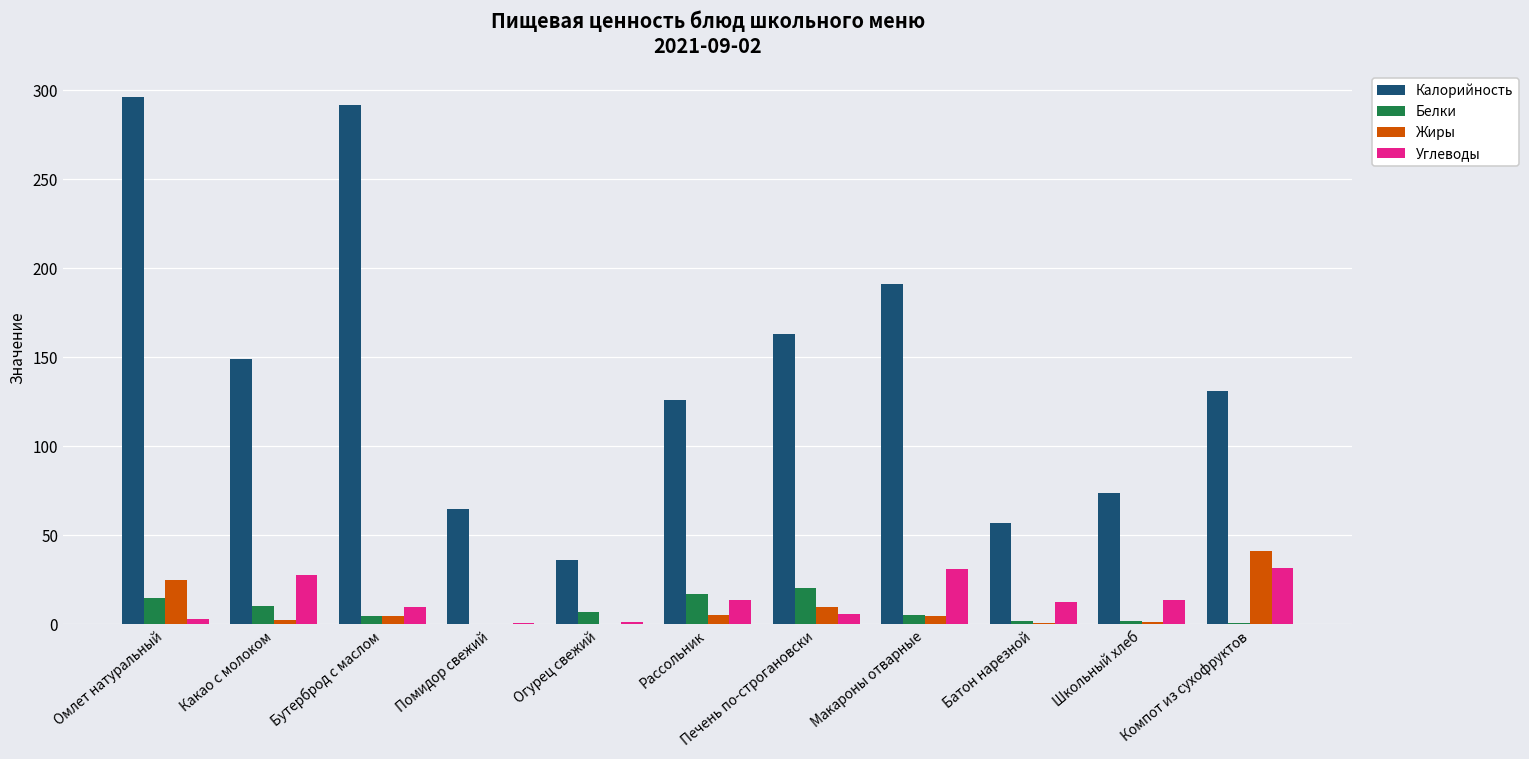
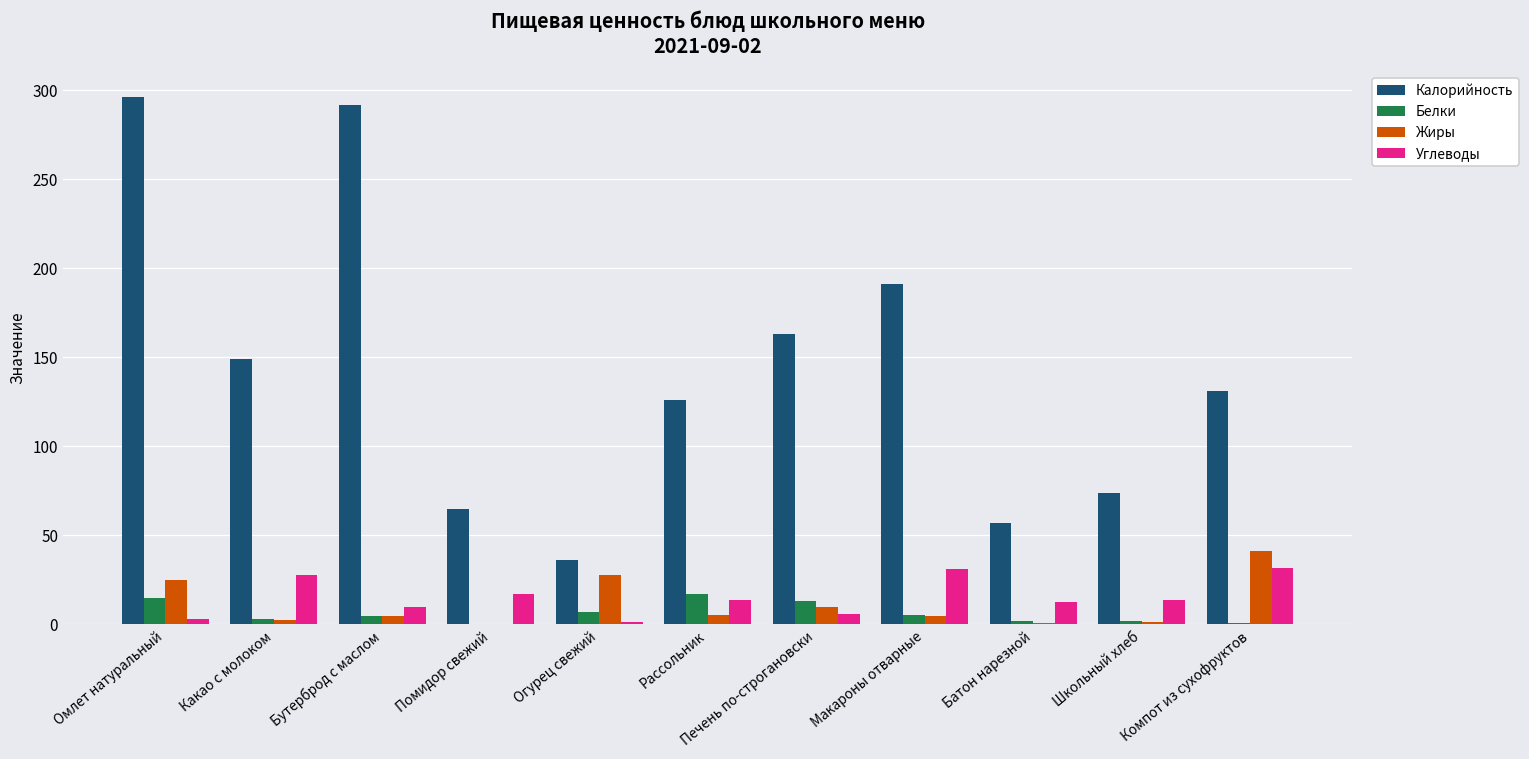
  {
    "Калорийность": {
      "Омлет натуральный": 296,
      "Какао с молоком": 149,
      "Бутерброд с маслом": 292,
      "Помидор свежий": 65,
      "Огурец свежий": 36,
      "Рассольник": 126,
      "Печень по-строгановски": 163,
      "Макароны отварные": 191,
      "Батон нарезной": 57,
      "Школьный хлеб": 74,
      "Компот из сухофруктов": 131
    },
    "Белки": {
      "Омлет натуральный": 15,
-     "Какао с молоком": 10,
+     "Какао с молоком": 3,
      "Бутерброд с маслом": 5,
      "Огурец свежий": 7,
      "Рассольник": 17,
-     "Печень по-строгановски": 21,
+     "Печень по-строгановски": 13,
      "Макароны отварные": 6,
      "Батон нарезной": 2,
      "Школьный хлеб": 2
    },
    "Жиры": {
      "Омлет натуральный": 25,
      "Какао с молоком": 3,
      "Бутерброд с маслом": 5,
      "Помидор свежий": 0,
-     "Огурец свежий": 0,
+     "Огурец свежий": 28,
      "Рассольник": 6,
      "Печень по-строгановски": 10,
      "Макароны отварные": 5,
      "Компот из сухофруктов": 41
    },
    "Углеводы": {
      "Омлет натуральный": 3,
      "Какао с молоком": 28,
      "Бутерброд с маслом": 10,
-     "Помидор свежий": 1,
+     "Помидор свежий": 17,
      "Рассольник": 14,
      "Печень по-строгановски": 6,
      "Макароны отварные": 31,
      "Батон нарезной": 13,
      "Школьный хлеб": 14,
      "Компот из сухофруктов": 32
    }
  }
